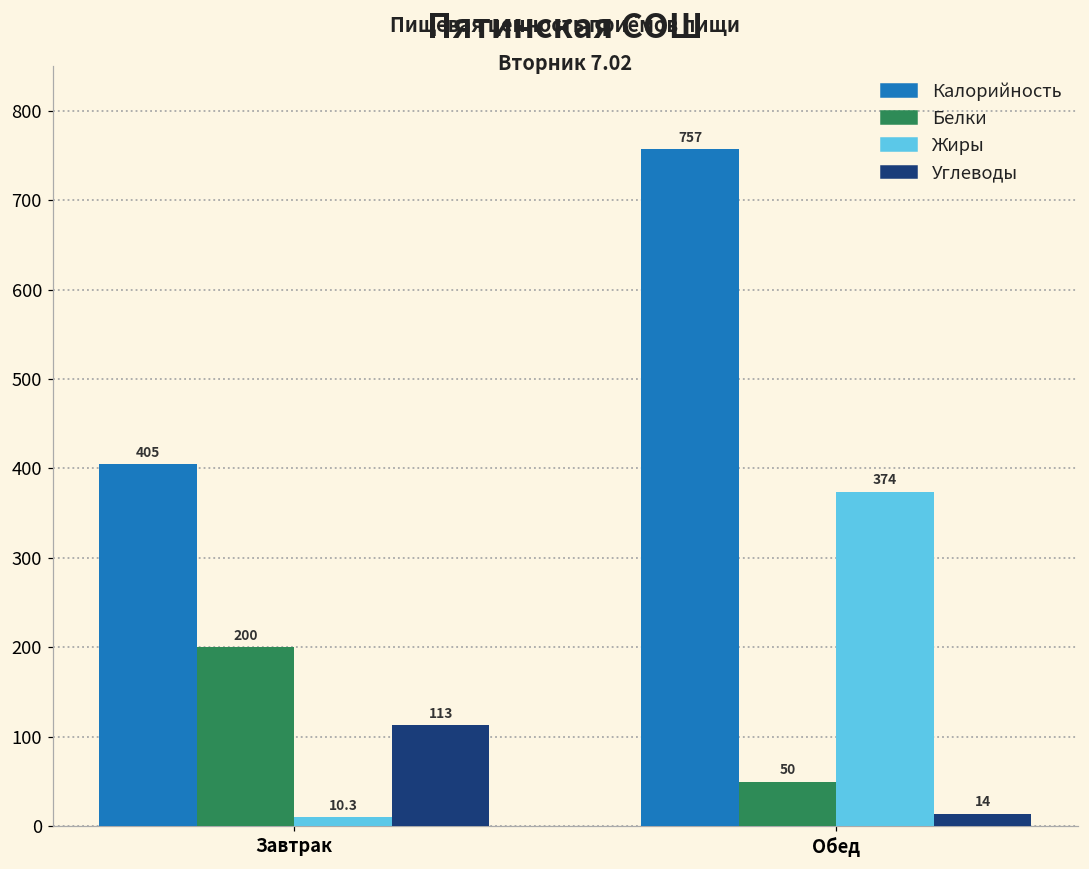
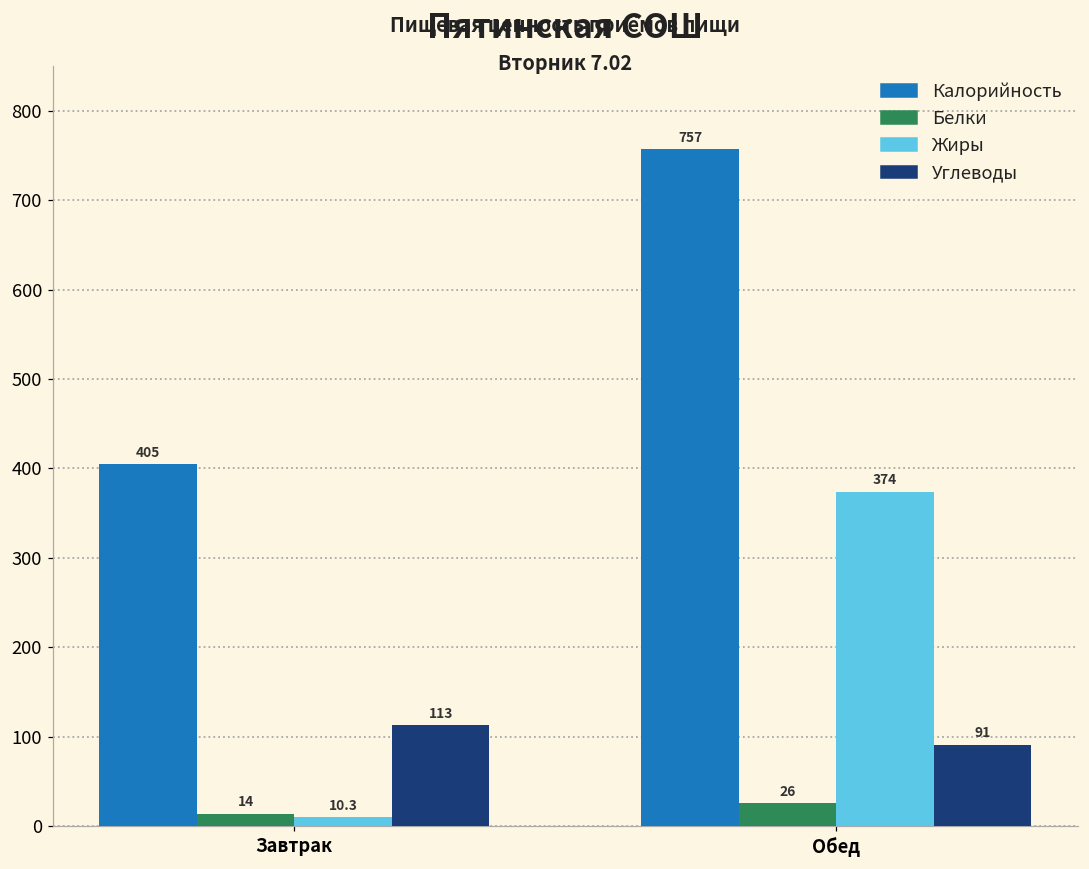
  {
    "Калорийность": {
      "Завтрак": 405,
      "Обед": 757
    },
    "Белки": {
-     "Завтрак": 200,
-     "Обед": 50
+     "Завтрак": 14,
+     "Обед": 26
    },
    "Жиры": {
      "Завтрак": 10.3,
      "Обед": 374
    },
    "Углеводы": {
      "Завтрак": 113,
-     "Обед": 14
+     "Обед": 91
    }
  }
